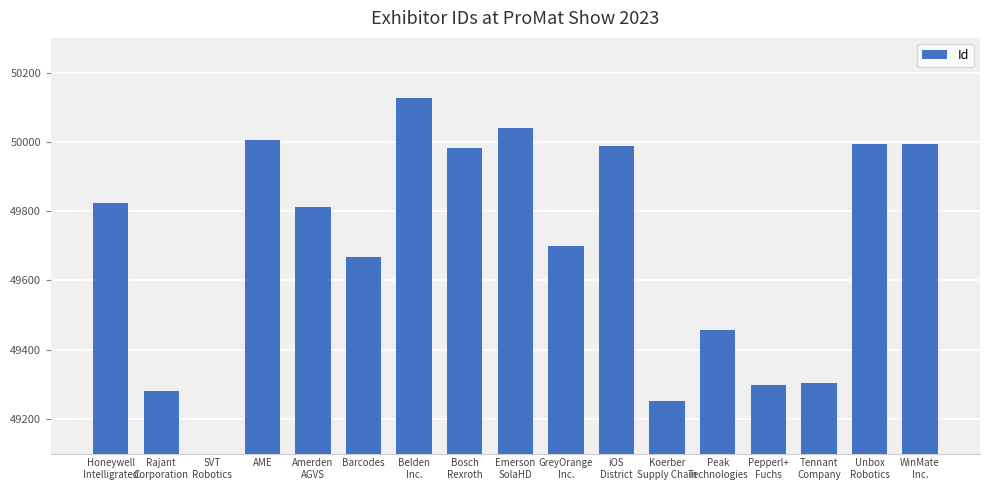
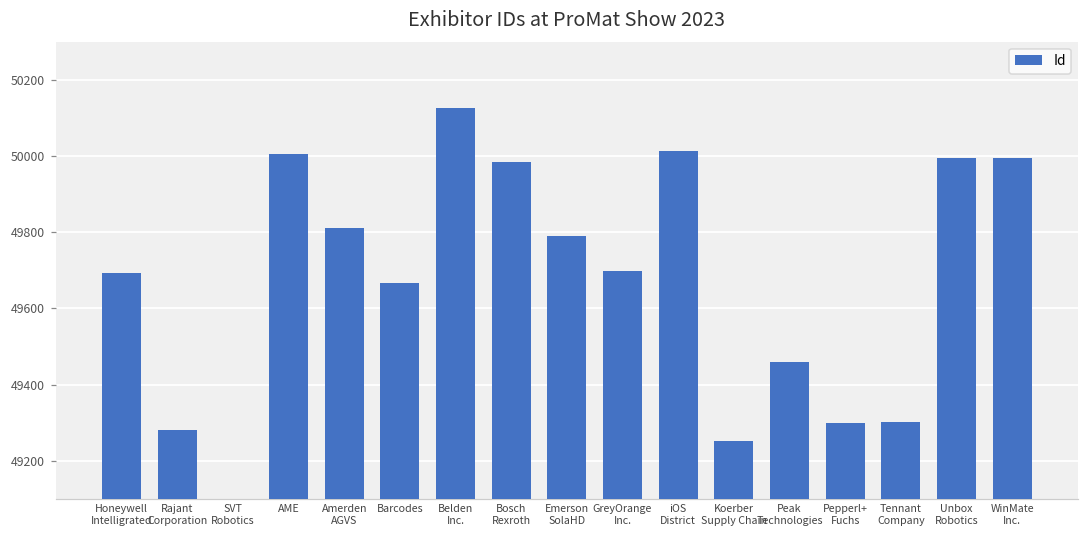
  {
-   "Honeywell Intelligrated": 49820,
+   "Honeywell Intelligrated": 49690,
    "Rajant Corporation": 49280,
    "AME": 50010,
    "Amerden AGVS": 49810,
    "Barcodes": 49670,
    "Belden Inc.": 50130,
    "Bosch Rexroth": 49980,
-   "Emerson SolaHD": 50040,
+   "Emerson SolaHD": 49790,
    "GreyOrange Inc.": 49700,
-   "iOS District": 49990,
+   "iOS District": 50010,
    "Pepperl+ Fuchs": 49300,
    "Tennant Company": 49300,
    "Unbox Robotics": 50000,
    "WinMate Inc.": 49990
  }
